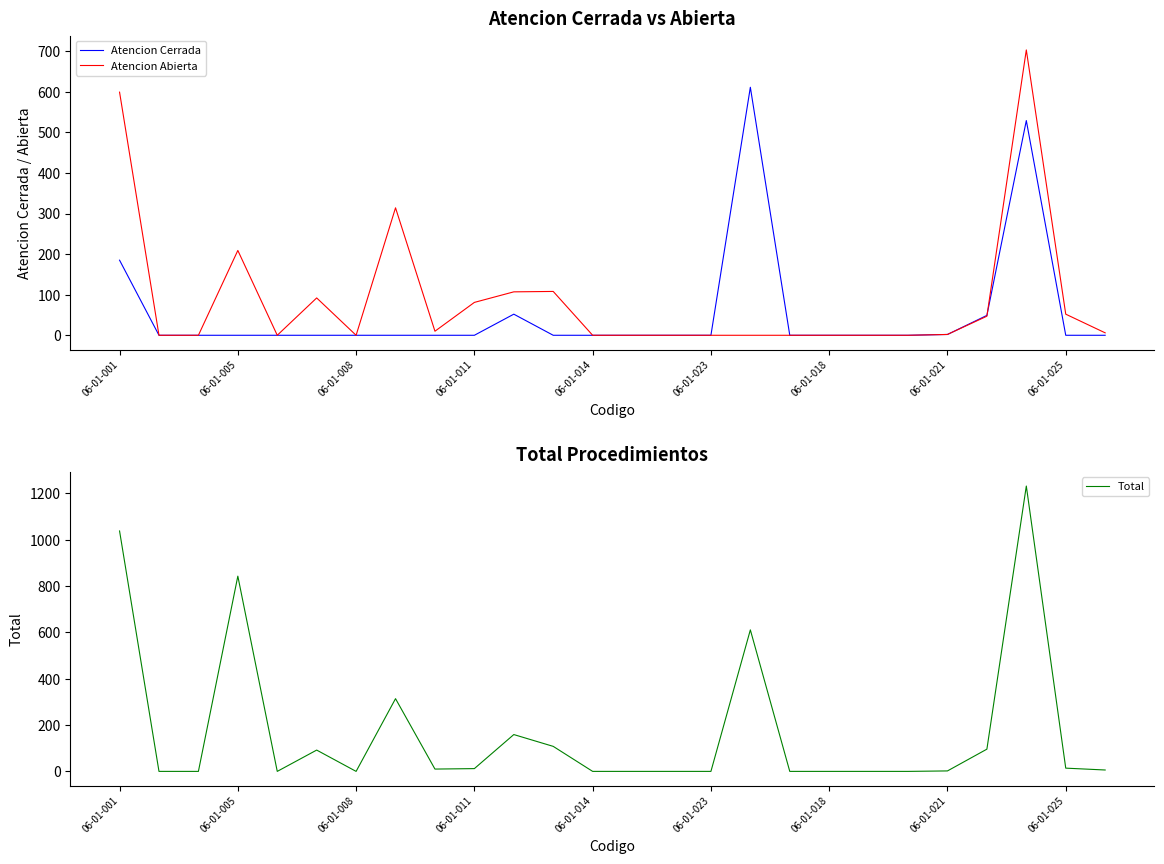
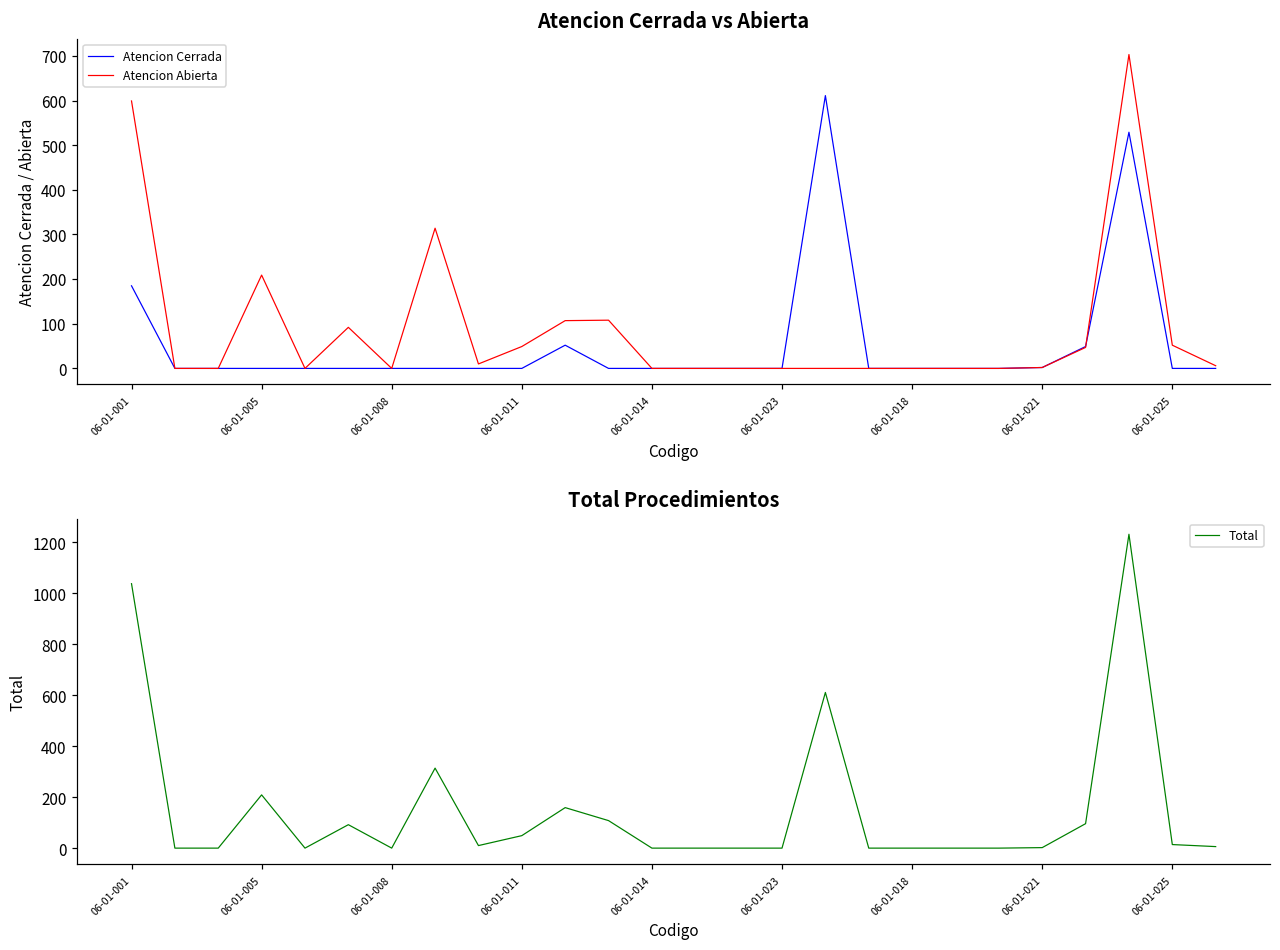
  {
    "Atencion Cerrada vs Abierta": {
      "Atencion Cerrada": {
        "06-01-001": 190,
        "06-01-005": 0,
        "06-01-011": 0,
        "06-01-025": 0
      },
      "Atencion Abierta": {
        "06-01-001": 600,
        "06-01-005": 210,
-       "06-01-011": 80,
+       "06-01-011": 50,
        "06-01-025": 50
      }
    },
    "Total Procedimientos": {
      "06-01-001": 1040,
-     "06-01-005": 840,
+     "06-01-005": 210,
      "06-01-008": 0,
-     "06-01-011": 10,
+     "06-01-011": 50,
      "06-01-014": 0,
      "06-01-023": 0,
      "06-01-018": 0,
      "06-01-021": 0,
      "06-01-025": 10
    }
  }
